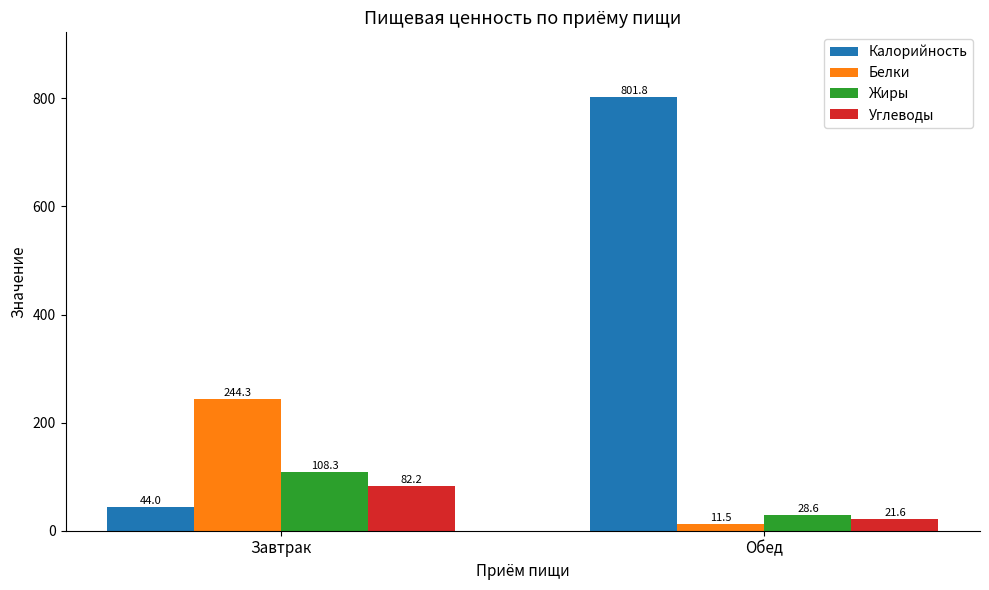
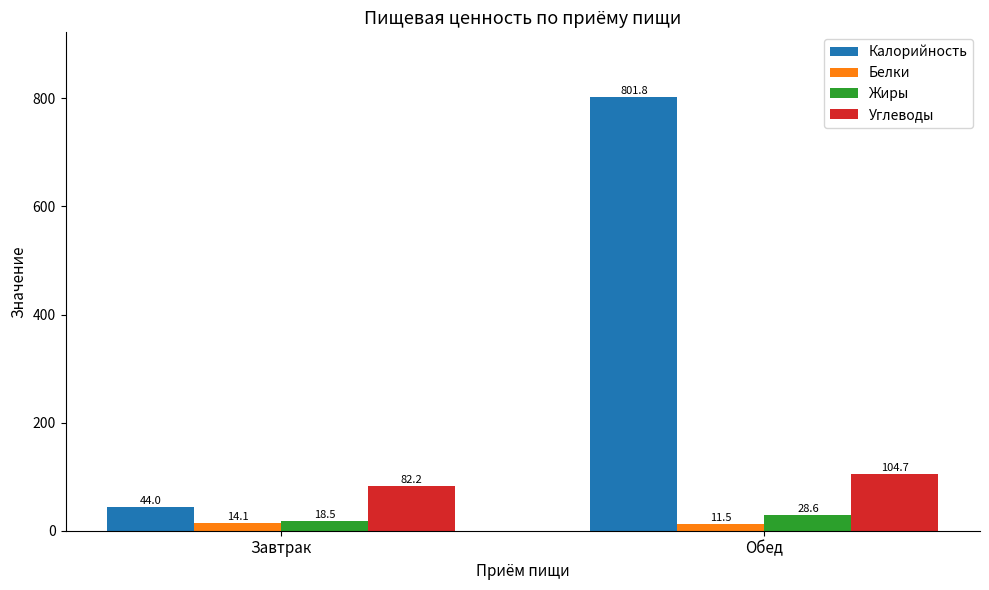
  {
    "Калорийность": {
      "Завтрак": 44.0,
      "Обед": 801.8
    },
    "Белки": {
-     "Завтрак": 244.3,
+     "Завтрак": 14.1,
      "Обед": 11.5
    },
    "Жиры": {
-     "Завтрак": 108.3,
+     "Завтрак": 18.5,
      "Обед": 28.6
    },
    "Углеводы": {
      "Завтрак": 82.2,
-     "Обед": 21.6
+     "Обед": 104.7
    }
  }
